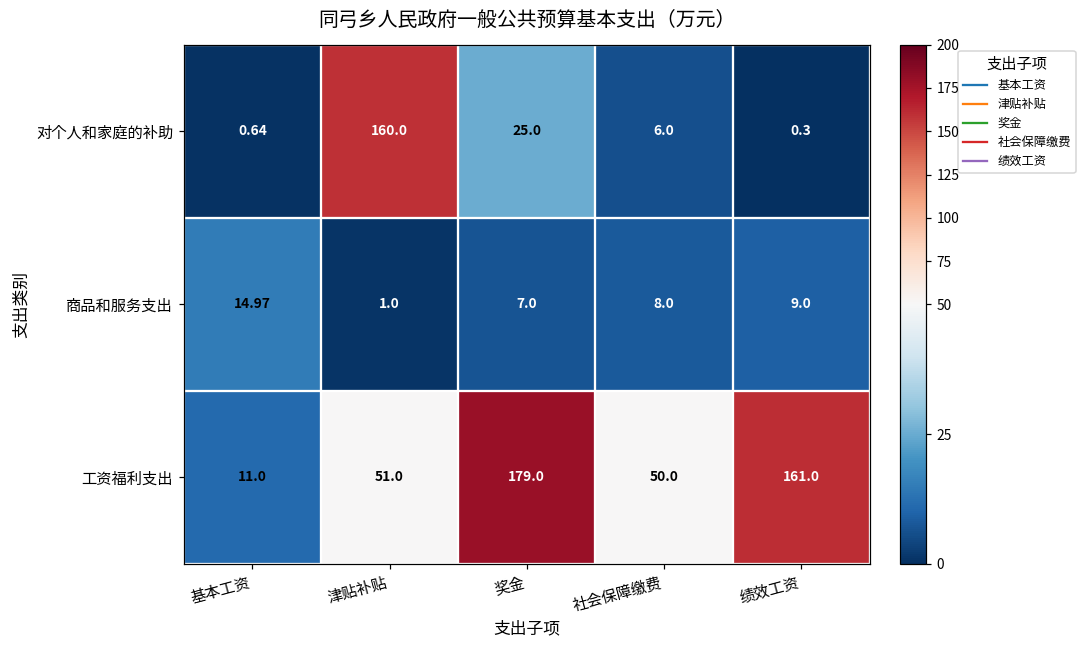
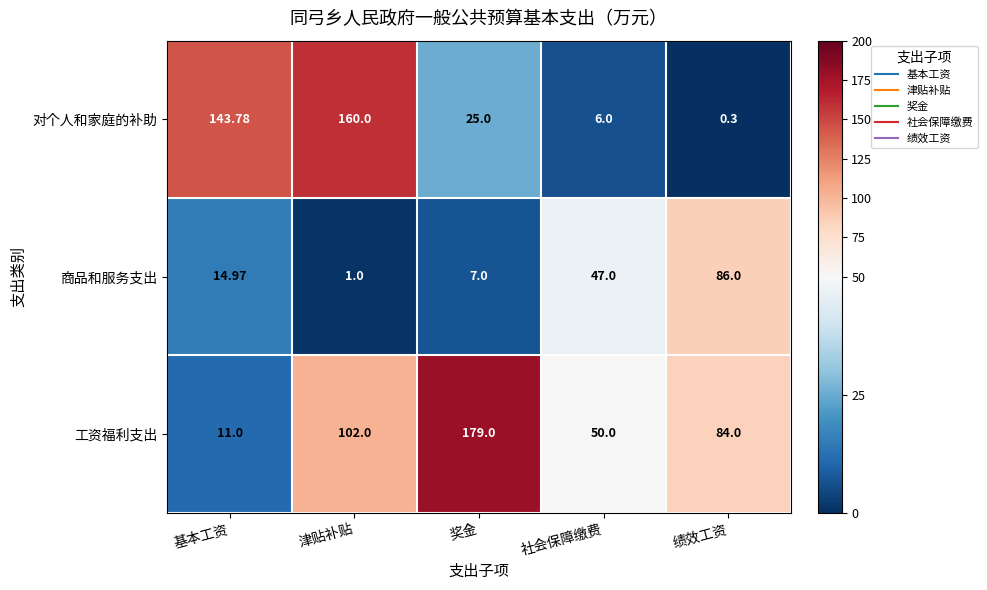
  {
    "对个人和家庭的补助": {
-     "基本工资": 0.64,
+     "基本工资": 143.78,
      "津贴补贴": 160.0,
      "奖金": 25.0,
      "社会保障缴费": 6.0,
      "绩效工资": 0.3
    },
    "商品和服务支出": {
      "基本工资": 14.97,
      "津贴补贴": 1.0,
      "奖金": 7.0,
-     "社会保障缴费": 8.0,
-     "绩效工资": 9.0
+     "社会保障缴费": 47.0,
+     "绩效工资": 86.0
    },
    "工资福利支出": {
      "基本工资": 11.0,
-     "津贴补贴": 51.0,
+     "津贴补贴": 102.0,
      "奖金": 179.0,
      "社会保障缴费": 50.0,
-     "绩效工资": 161.0
+     "绩效工资": 84.0
    }
  }
